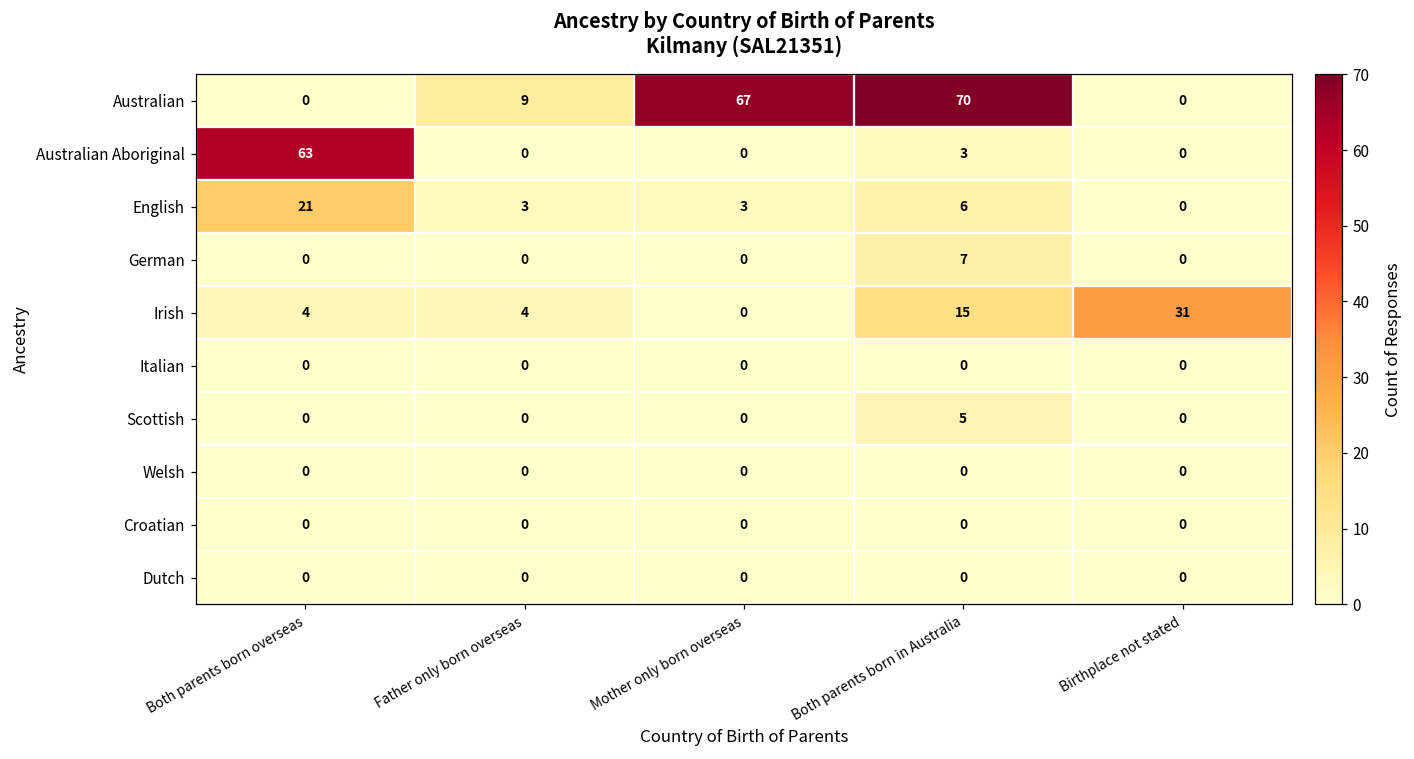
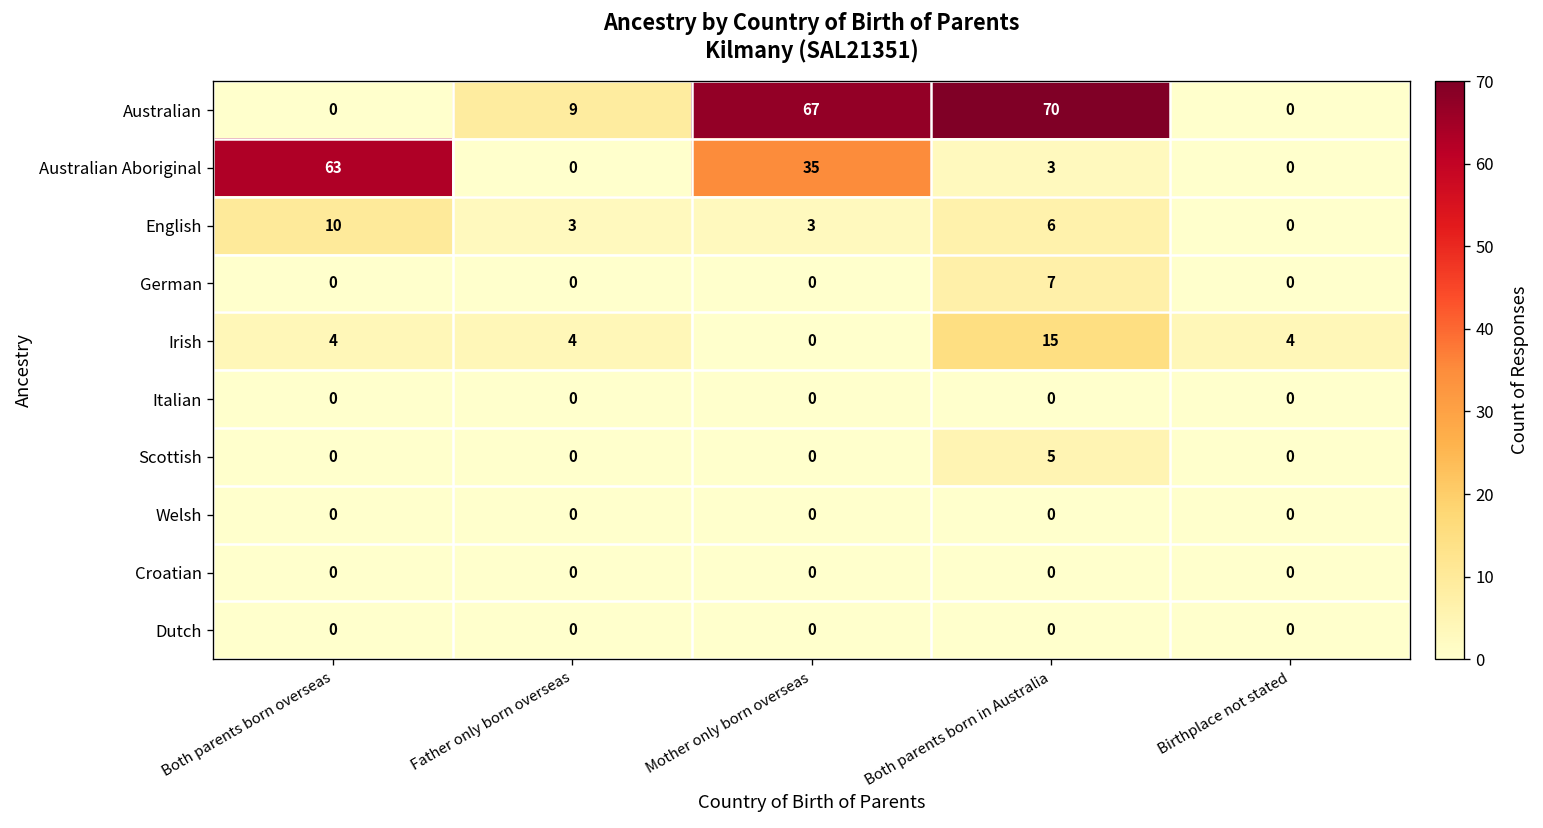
  {
    "Australian": {
      "Both parents born overseas": 0,
      "Father only born overseas": 9,
      "Mother only born overseas": 67,
      "Both parents born in Australia": 70,
      "Birthplace not stated": 0
    },
    "Australian Aboriginal": {
      "Both parents born overseas": 63,
      "Father only born overseas": 0,
-     "Mother only born overseas": 0,
+     "Mother only born overseas": 35,
      "Both parents born in Australia": 3,
      "Birthplace not stated": 0
    },
    "English": {
-     "Both parents born overseas": 21,
+     "Both parents born overseas": 10,
      "Father only born overseas": 3,
      "Mother only born overseas": 3,
      "Both parents born in Australia": 6,
      "Birthplace not stated": 0
    },
    "German": {
      "Both parents born overseas": 0,
      "Father only born overseas": 0,
      "Mother only born overseas": 0,
      "Both parents born in Australia": 7,
      "Birthplace not stated": 0
    },
    "Irish": {
      "Both parents born overseas": 4,
      "Father only born overseas": 4,
      "Mother only born overseas": 0,
      "Both parents born in Australia": 15,
-     "Birthplace not stated": 31
+     "Birthplace not stated": 4
    },
    "Italian": {
      "Both parents born overseas": 0,
      "Father only born overseas": 0,
      "Mother only born overseas": 0,
      "Both parents born in Australia": 0,
      "Birthplace not stated": 0
    },
    "Scottish": {
      "Both parents born overseas": 0,
      "Father only born overseas": 0,
      "Mother only born overseas": 0,
      "Both parents born in Australia": 5,
      "Birthplace not stated": 0
    },
    "Welsh": {
      "Both parents born overseas": 0,
      "Father only born overseas": 0,
      "Mother only born overseas": 0,
      "Both parents born in Australia": 0,
      "Birthplace not stated": 0
    },
    "Croatian": {
      "Both parents born overseas": 0,
      "Father only born overseas": 0,
      "Mother only born overseas": 0,
      "Both parents born in Australia": 0,
      "Birthplace not stated": 0
    },
    "Dutch": {
      "Both parents born overseas": 0,
      "Father only born overseas": 0,
      "Mother only born overseas": 0,
      "Both parents born in Australia": 0,
      "Birthplace not stated": 0
    }
  }
